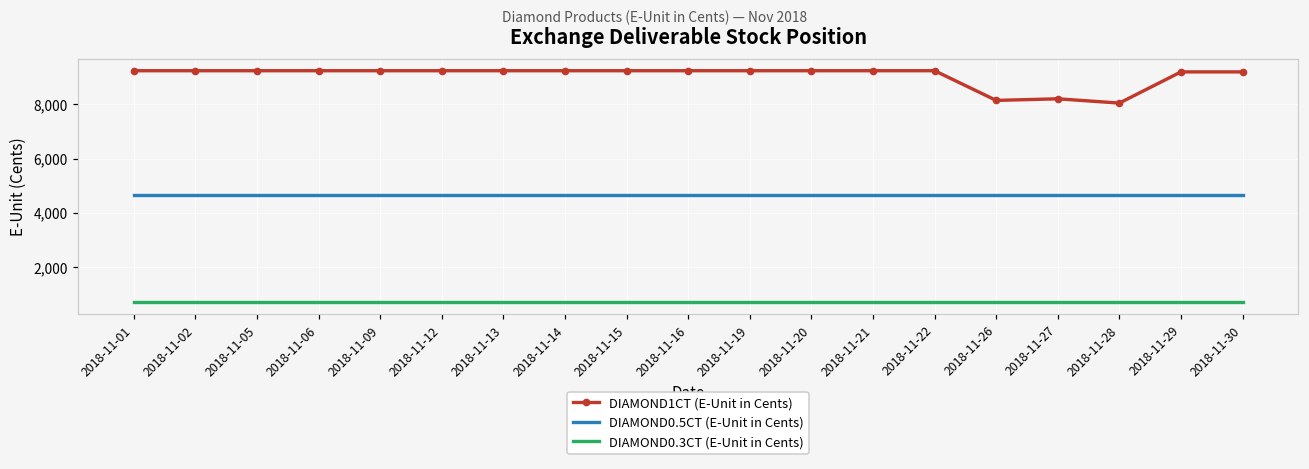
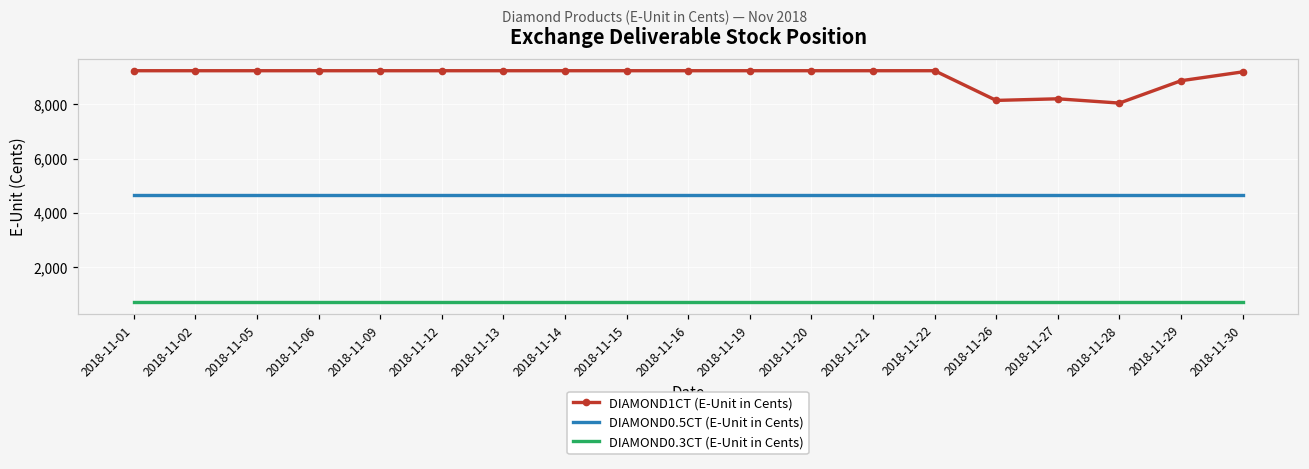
  {
    "DIAMOND1CT (E-Unit in Cents)": {
      "2018-11-01": "9,200",
      "2018-11-02": "9,200",
      "2018-11-05": "9,200",
      "2018-11-06": "9,200",
      "2018-11-09": "9,200",
      "2018-11-12": "9,200",
      "2018-11-13": "9,200",
      "2018-11-14": "9,200",
      "2018-11-15": "9,200",
      "2018-11-16": "9,200",
      "2018-11-19": "9,200",
      "2018-11-20": "9,200",
      "2018-11-21": "9,200",
      "2018-11-22": "9,200",
      "2018-11-26": "8,100",
      "2018-11-27": "8,200",
      "2018-11-28": "8,000",
-     "2018-11-29": "9,200",
+     "2018-11-29": "8,900",
      "2018-11-30": "9,200"
    },
    "DIAMOND0.5CT (E-Unit in Cents)": {
      "2018-11-01": "4,700",
      "2018-11-02": "4,700",
      "2018-11-05": "4,700",
      "2018-11-06": "4,700",
      "2018-11-09": "4,700",
      "2018-11-12": "4,700",
      "2018-11-13": "4,700",
      "2018-11-14": "4,700",
      "2018-11-15": "4,700",
      "2018-11-16": "4,700",
      "2018-11-19": "4,700",
      "2018-11-20": "4,700",
      "2018-11-21": "4,700",
      "2018-11-22": "4,700",
      "2018-11-26": "4,700",
      "2018-11-27": "4,700",
      "2018-11-28": "4,700",
      "2018-11-29": "4,700",
      "2018-11-30": "4,700"
    },
    "DIAMOND0.3CT (E-Unit in Cents)": {
      "2018-11-01": "700",
      "2018-11-02": "700",
      "2018-11-05": "700",
      "2018-11-06": "700",
      "2018-11-09": "700",
      "2018-11-12": "700",
      "2018-11-13": "700",
      "2018-11-14": "700",
      "2018-11-15": "700",
      "2018-11-16": "700",
      "2018-11-19": "700",
      "2018-11-20": "700",
      "2018-11-21": "700",
      "2018-11-22": "700",
      "2018-11-26": "700",
      "2018-11-27": "700",
      "2018-11-28": "700",
      "2018-11-29": "700",
      "2018-11-30": "700"
    }
  }
